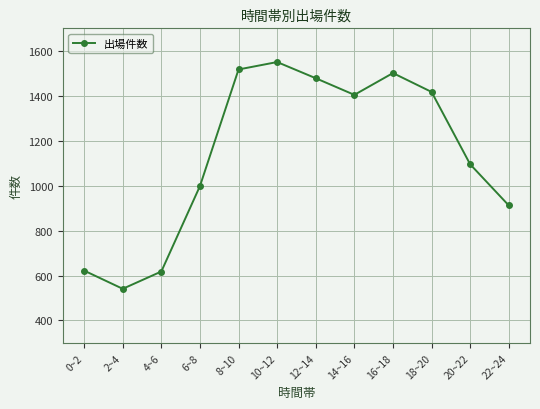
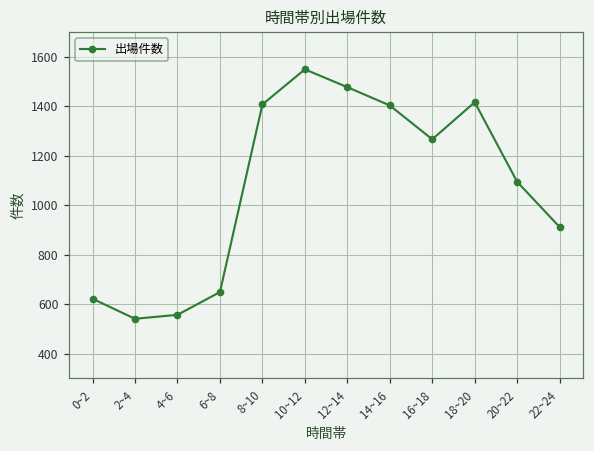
  {
    "0~2": 620,
    "2~4": 540,
-   "4~6": 620,
-   "6~8": 1000,
-   "8~10": 1520,
+   "4~6": 560,
+   "6~8": 650,
+   "8~10": 1410,
    "10~12": 1550,
    "12~14": 1480,
    "14~16": 1400,
-   "16~18": 1500,
+   "16~18": 1270,
    "18~20": 1420,
    "20~22": 1100,
    "22~24": 910
  }
